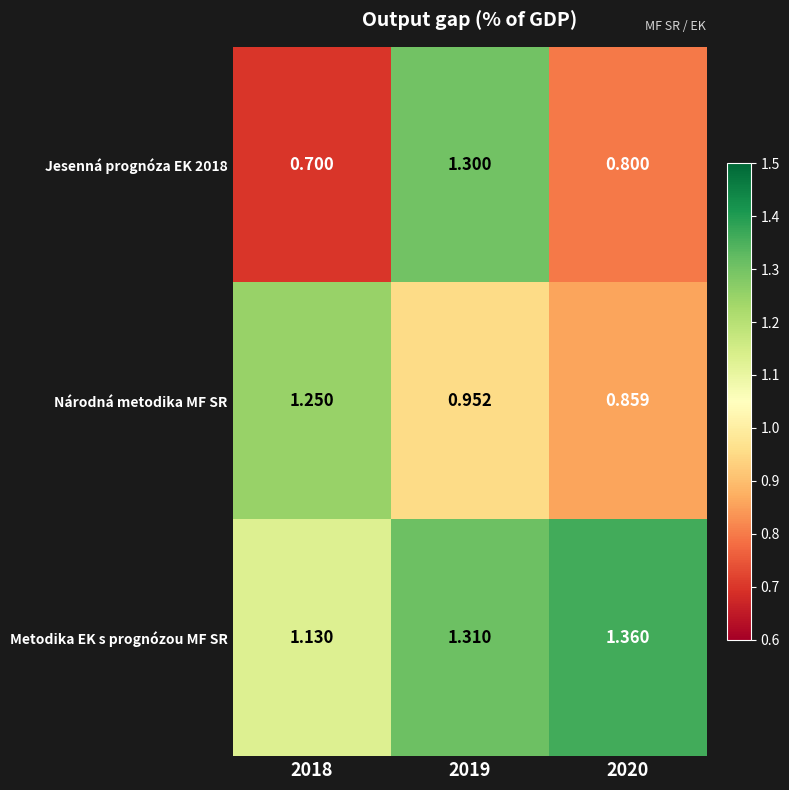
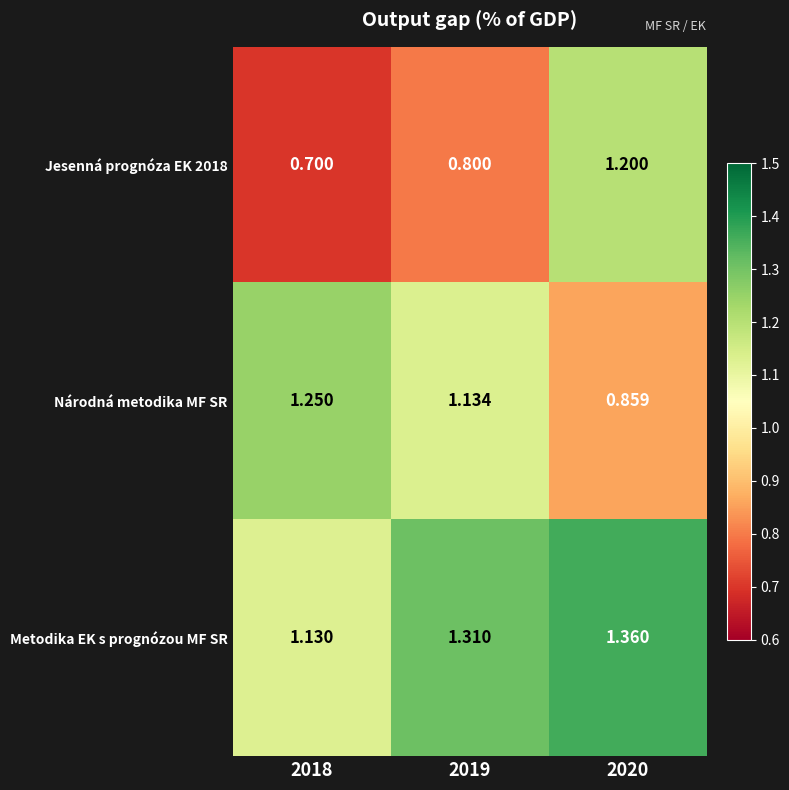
  {
    "Jesenná prognóza EK 2018": {
      "2018": 0.700,
-     "2019": 1.300,
-     "2020": 0.800
+     "2019": 0.800,
+     "2020": 1.200
    },
    "Národná metodika MF SR": {
      "2018": 1.250,
-     "2019": 0.952,
+     "2019": 1.134,
      "2020": 0.859
    },
    "Metodika EK s prognózou MF SR": {
      "2018": 1.130,
      "2019": 1.310,
      "2020": 1.360
    }
  }
